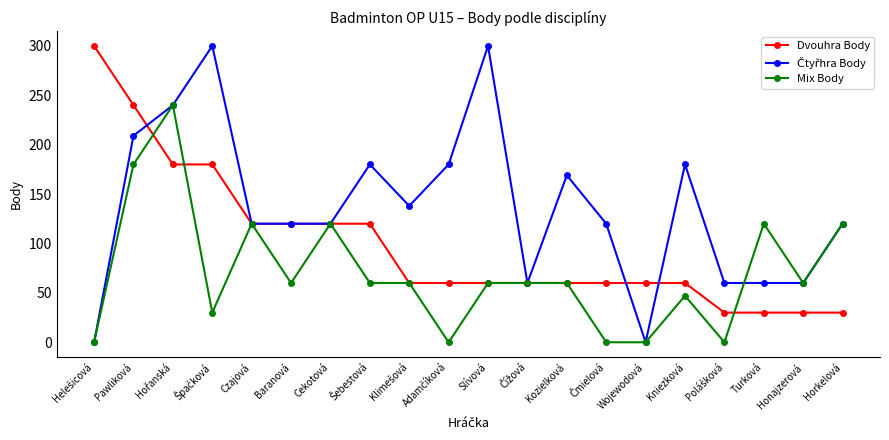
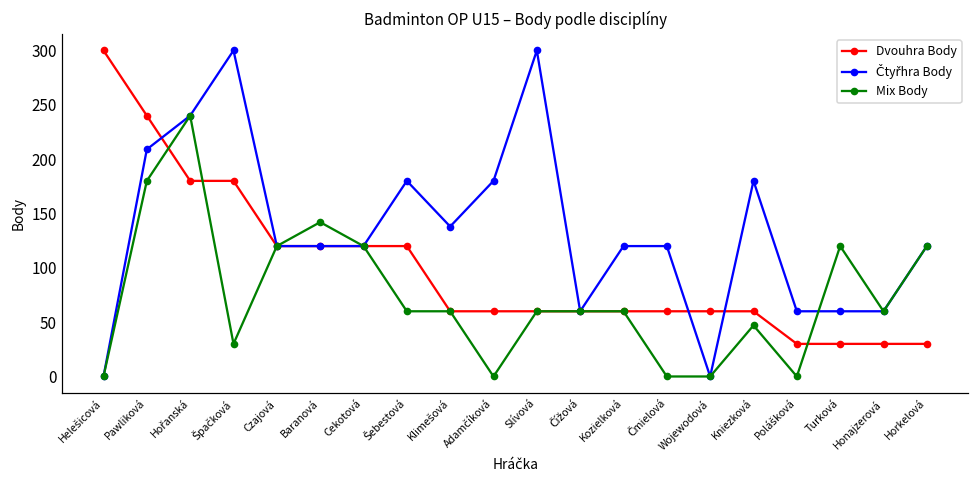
  {
    "Dvouhra Body": {
      "Helešicová": 300,
      "Pawliková": 240,
      "Hořanská": 180,
      "Špačková": 180,
      "Šebestová": 120,
      "Adamčíková": 60,
      "Čmielová": 60,
      "Wojewodová": 60,
      "Kniezková": 60,
      "Polášková": 30,
      "Turková": 30,
      "Honajzerová": 30,
      "Horkelová": 30
    },
    "Čtyřhra Body": {
      "Pawliková": 210,
      "Špačková": 300,
      "Šebestová": 180,
      "Klimešová": 140,
      "Adamčíková": 180,
      "Slívová": 300,
-     "Kozielková": 170,
+     "Kozielková": 120,
      "Čmielová": 120,
      "Kniezková": 180,
      "Polášková": 60,
      "Turková": 60
    },
    "Mix Body": {
      "Pawliková": 180,
      "Špačková": 30,
-     "Baranová": 60,
+     "Baranová": 140,
      "Šebestová": 60,
      "Adamčíková": 0,
      "Čmielová": 0,
      "Kniezková": 50,
      "Polášková": 0,
      "Turková": 120
    }
  }
